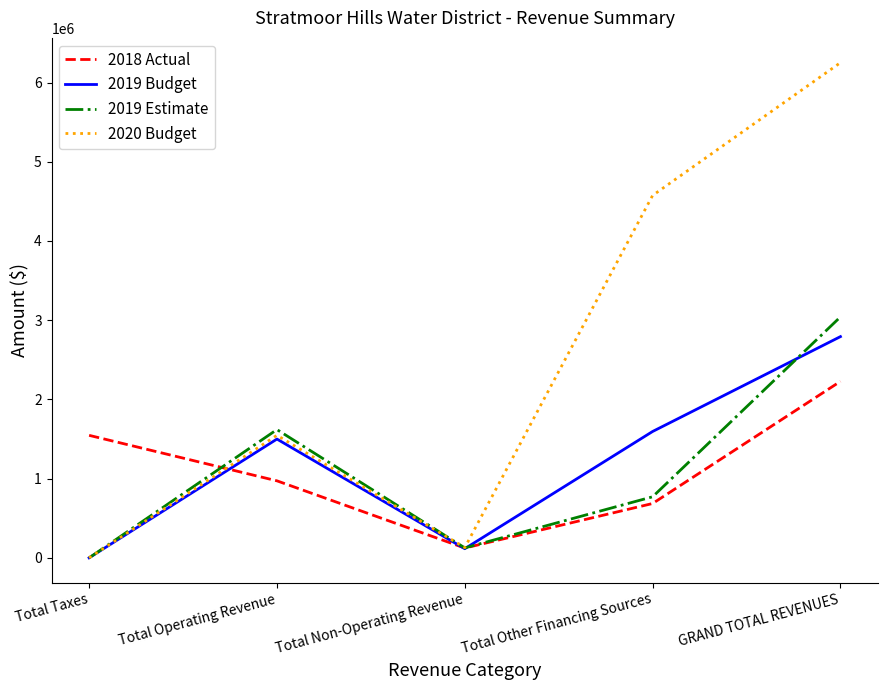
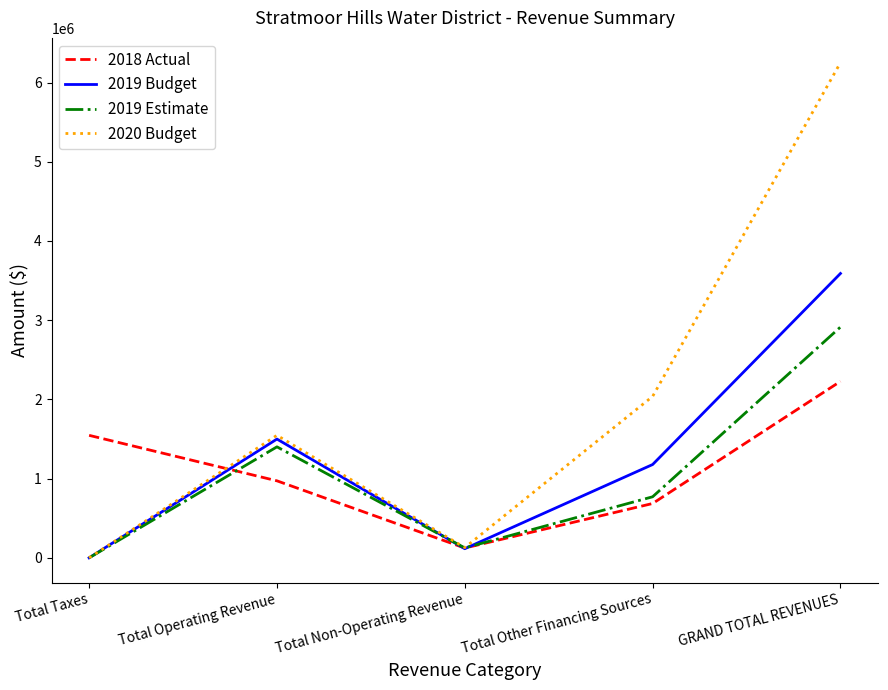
  {
    "2018 Actual": {
      "Total Taxes": 1500000,
      "Total Operating Revenue": 1000000,
      "Total Other Financing Sources": 700000,
      "GRAND TOTAL REVENUES": 2200000
    },
    "2019 Budget": {
      "Total Operating Revenue": 1500000,
-     "Total Other Financing Sources": 1600000,
-     "GRAND TOTAL REVENUES": 2800000
+     "Total Other Financing Sources": 1200000,
+     "GRAND TOTAL REVENUES": 3600000
    },
    "2019 Estimate": {
-     "Total Operating Revenue": 1600000,
+     "Total Operating Revenue": 1400000,
      "Total Other Financing Sources": 800000,
-     "GRAND TOTAL REVENUES": 3000000
+     "GRAND TOTAL REVENUES": 2900000
    },
    "2020 Budget": {
      "Total Operating Revenue": 1500000,
-     "Total Other Financing Sources": 4600000,
+     "Total Other Financing Sources": 2000000,
      "GRAND TOTAL REVENUES": 6300000
    }
  }
